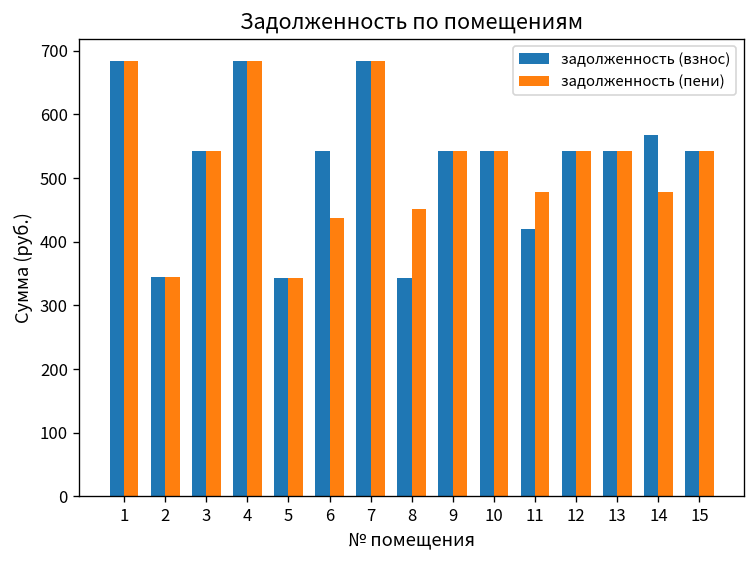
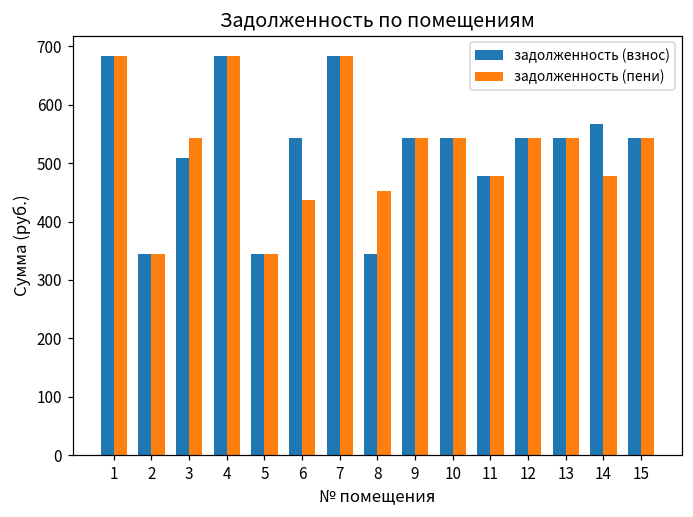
  {
    "задолженность (взнос)": {
      "1": 680,
      "2": 340,
-     "3": 540,
+     "3": 510,
      "4": 680,
      "5": 340,
      "6": 540,
      "7": 680,
      "8": 340,
      "9": 540,
      "10": 540,
-     "11": 420,
+     "11": 480,
      "12": 540,
      "13": 540,
      "14": 570,
      "15": 540
    },
    "задолженность (пени)": {
      "1": 680,
      "2": 340,
      "3": 540,
      "4": 680,
      "5": 340,
      "6": 440,
      "7": 680,
      "8": 450,
      "9": 540,
      "10": 540,
      "11": 480,
      "12": 540,
      "13": 540,
      "14": 480,
      "15": 540
    }
  }
